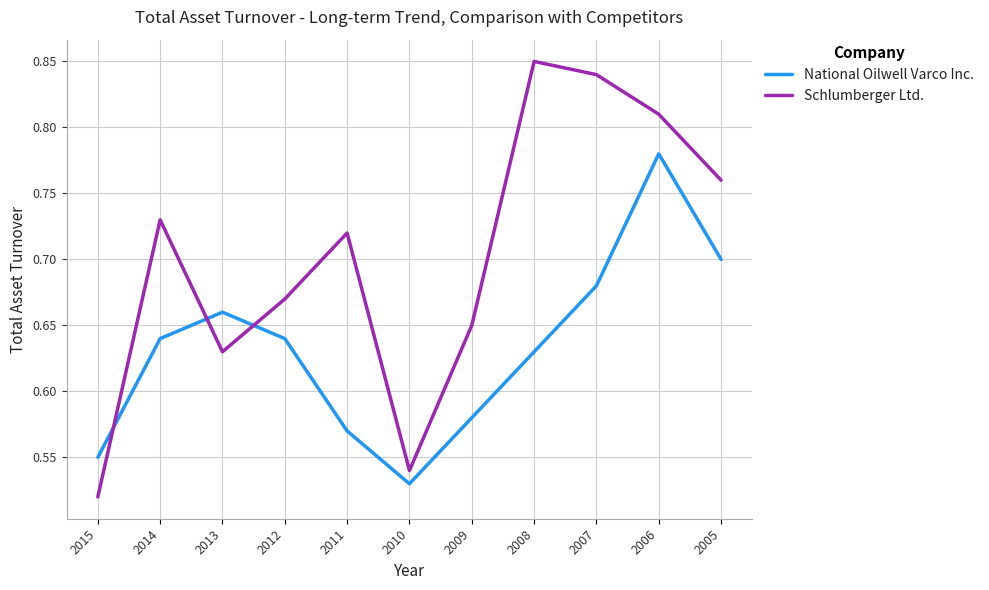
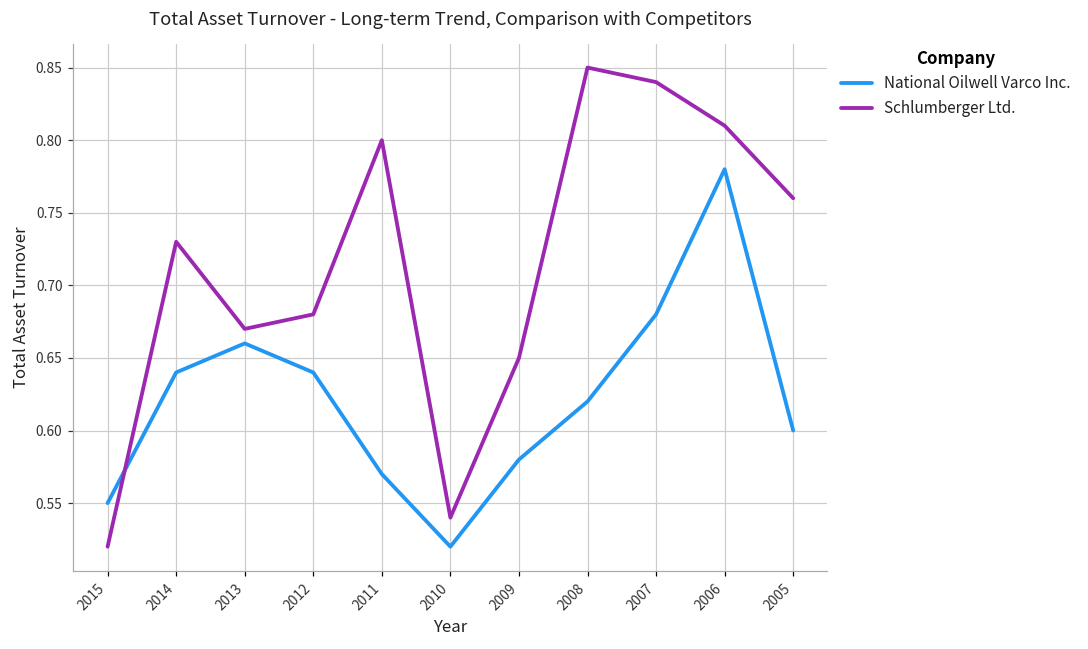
  {
    "National Oilwell Varco Inc.": {
      "2015": 0.55,
      "2014": 0.64,
      "2013": 0.66,
      "2012": 0.64,
      "2011": 0.57,
-     "2010": 0.53,
+     "2010": 0.52,
      "2009": 0.58,
-     "2008": 0.63,
+     "2008": 0.62,
      "2007": 0.68,
      "2006": 0.78,
-     "2005": 0.7
+     "2005": 0.6
    },
    "Schlumberger Ltd.": {
      "2015": 0.52,
      "2014": 0.73,
-     "2013": 0.63,
-     "2012": 0.67,
-     "2011": 0.72,
+     "2013": 0.67,
+     "2012": 0.68,
+     "2011": 0.80,
      "2010": 0.54,
      "2009": 0.65,
      "2008": 0.85,
      "2007": 0.84,
      "2006": 0.81,
      "2005": 0.76
    }
  }
